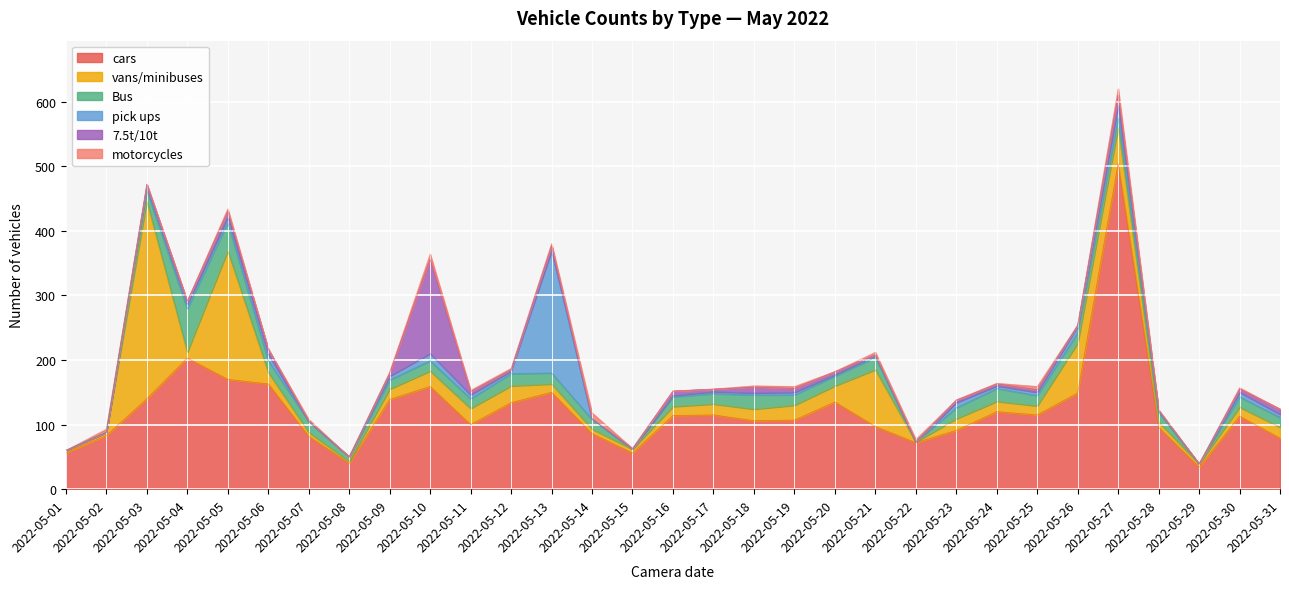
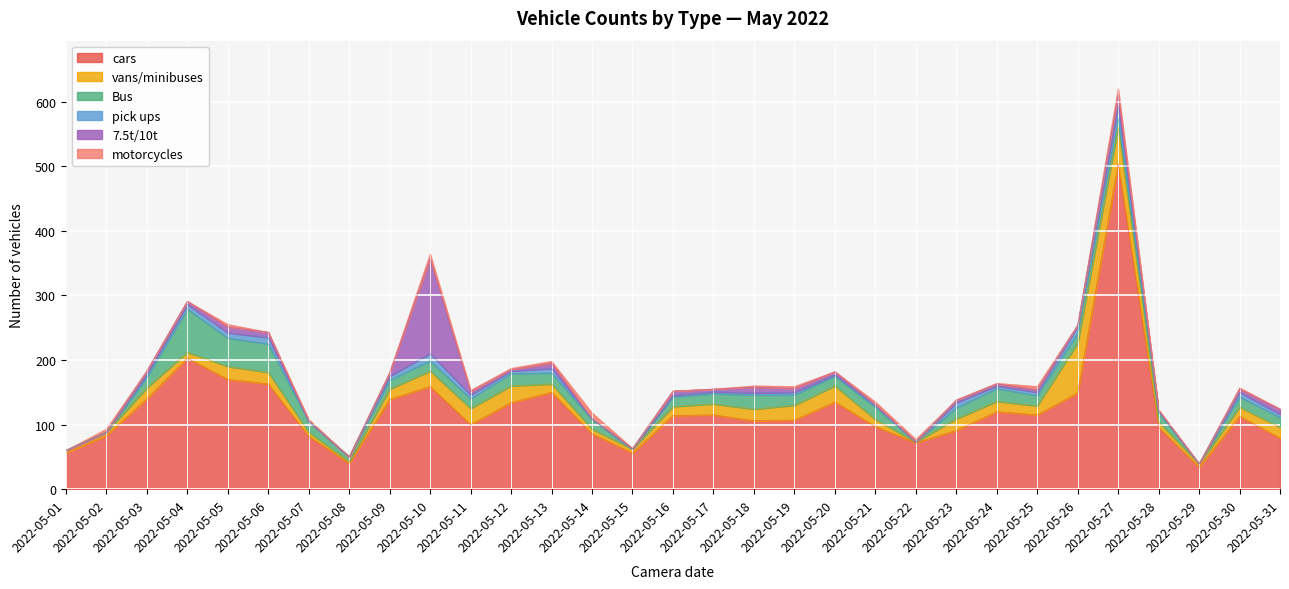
  {
    "vans/minibuses": {
-     "2022-05-03": 310,
+     "2022-05-03": 20,
      "2022-05-04": 10,
-     "2022-05-05": 200,
+     "2022-05-05": 20,
      "2022-05-06": 20,
      "2022-05-07": 10,
      "2022-05-09": 20,
      "2022-05-10": 20,
      "2022-05-11": 30,
      "2022-05-12": 30,
      "2022-05-13": 10,
      "2022-05-14": 10,
      "2022-05-16": 10,
      "2022-05-17": 20,
      "2022-05-18": 20,
      "2022-05-19": 20,
      "2022-05-20": 30,
-     "2022-05-21": 90,
+     "2022-05-21": 10,
      "2022-05-23": 20,
      "2022-05-24": 20,
      "2022-05-25": 10,
      "2022-05-26": 80,
      "2022-05-27": 60,
      "2022-05-28": 10,
      "2022-05-30": 10,
      "2022-05-31": 20
    },
    "Bus": {
      "2022-05-03": 20,
      "2022-05-04": 70,
      "2022-05-05": 40,
-     "2022-05-06": 20,
+     "2022-05-06": 40,
      "2022-05-09": 10,
      "2022-05-10": 20,
      "2022-05-11": 20,
      "2022-05-12": 20,
      "2022-05-13": 20,
      "2022-05-19": 20,
      "2022-05-23": 20,
      "2022-05-24": 20,
      "2022-05-25": 20,
      "2022-05-26": 20,
      "2022-05-27": 20,
      "2022-05-30": 20,
      "2022-05-31": 20
    },
    "pick ups": {
      "2022-05-03": 10,
      "2022-05-04": 10,
      "2022-05-05": 10,
      "2022-05-06": 10,
      "2022-05-09": 10,
      "2022-05-10": 10,
      "2022-05-11": 10,
-     "2022-05-13": 190,
+     "2022-05-13": 10,
      "2022-05-19": 0,
      "2022-05-25": 10,
      "2022-05-27": 20,
      "2022-05-30": 10,
      "2022-05-31": 10
    },
    "7.5t/10t": {
      "2022-05-10": 150,
      "2022-05-25": 0,
      "2022-05-27": 20
    }
  }
